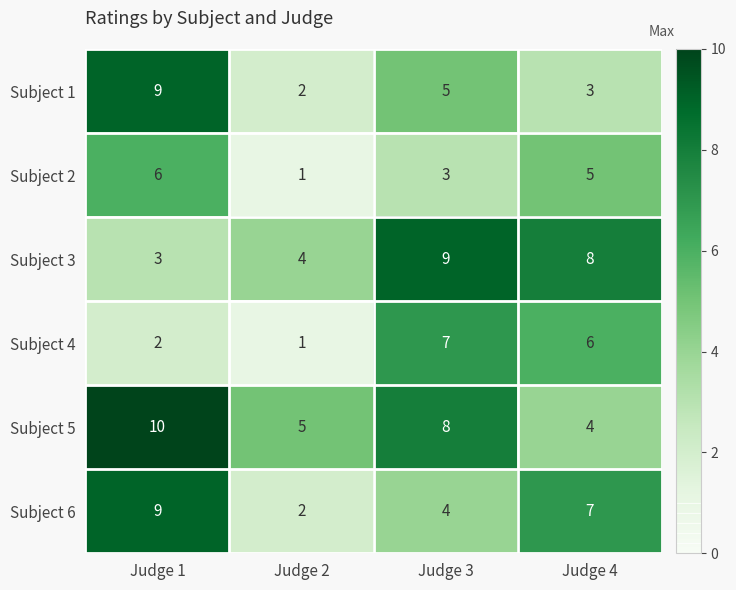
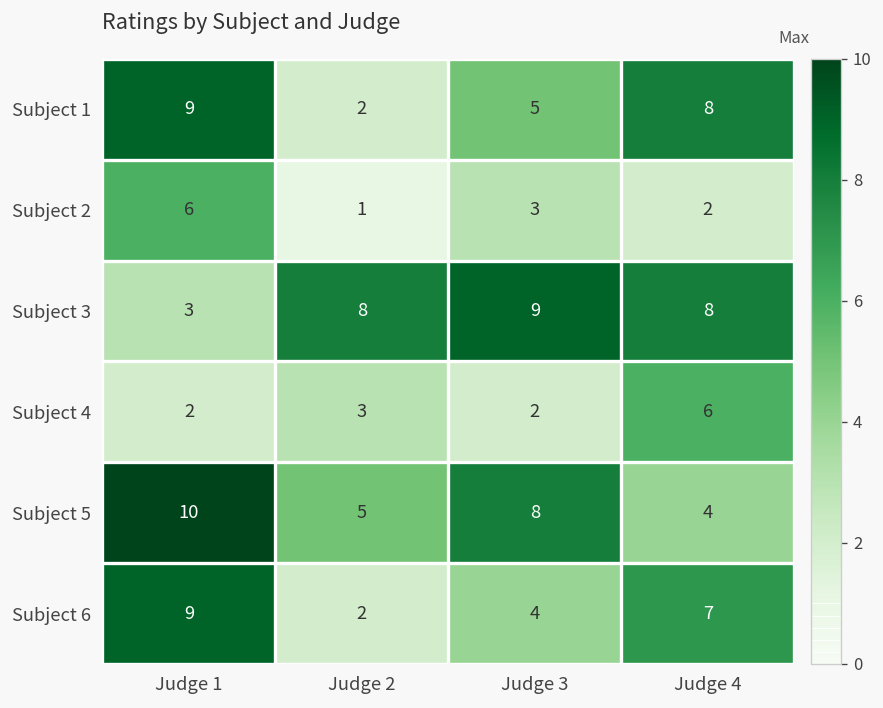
  {
    "Subject 1": {
      "Judge 1": 9,
      "Judge 2": 2,
      "Judge 3": 5,
-     "Judge 4": 3
+     "Judge 4": 8
    },
    "Subject 2": {
      "Judge 1": 6,
      "Judge 2": 1,
      "Judge 3": 3,
-     "Judge 4": 5
+     "Judge 4": 2
    },
    "Subject 3": {
      "Judge 1": 3,
-     "Judge 2": 4,
+     "Judge 2": 8,
      "Judge 3": 9,
      "Judge 4": 8
    },
    "Subject 4": {
      "Judge 1": 2,
-     "Judge 2": 1,
-     "Judge 3": 7,
+     "Judge 2": 3,
+     "Judge 3": 2,
      "Judge 4": 6
    },
    "Subject 5": {
      "Judge 1": 10,
      "Judge 2": 5,
      "Judge 3": 8,
      "Judge 4": 4
    },
    "Subject 6": {
      "Judge 1": 9,
      "Judge 2": 2,
      "Judge 3": 4,
      "Judge 4": 7
    }
  }
